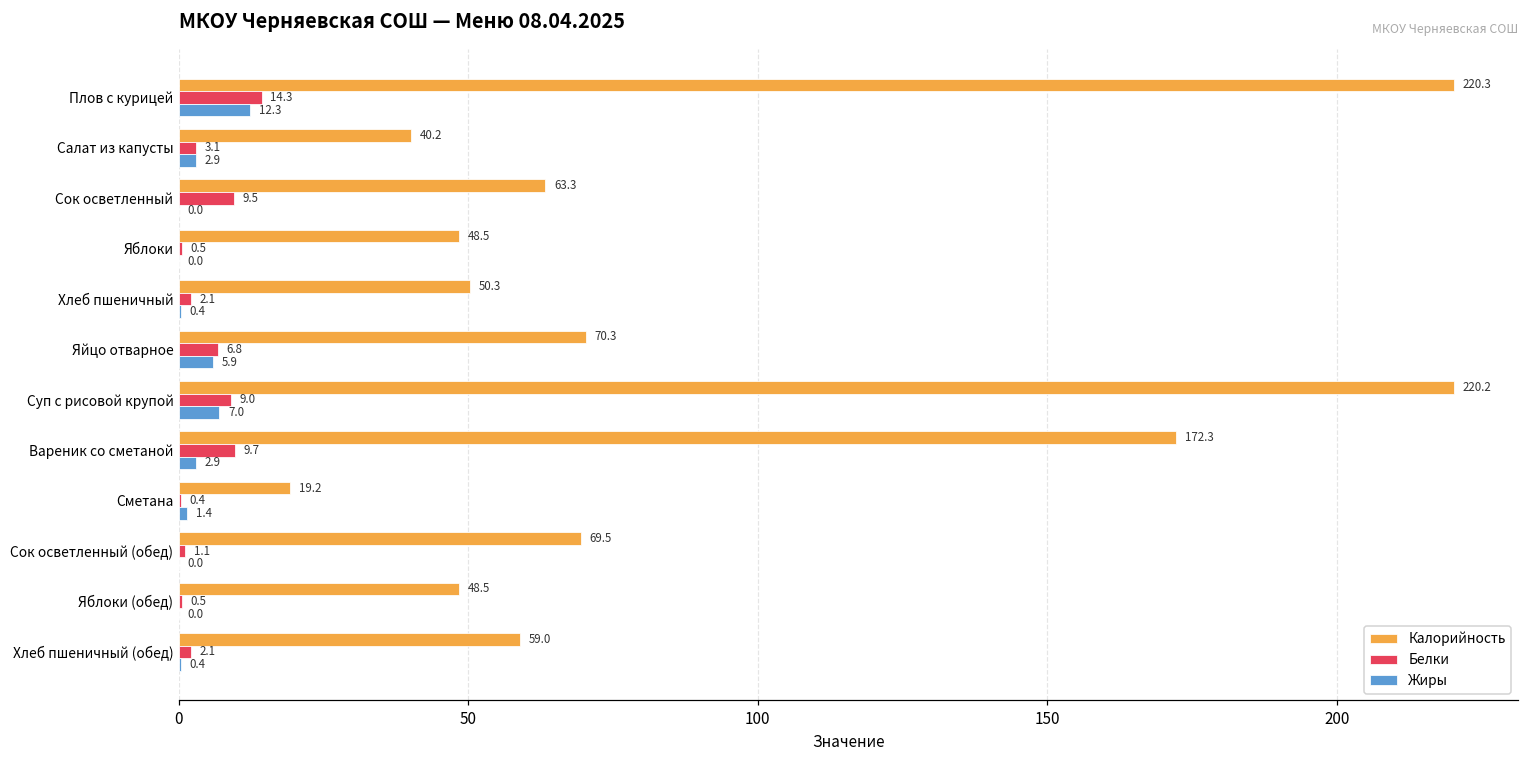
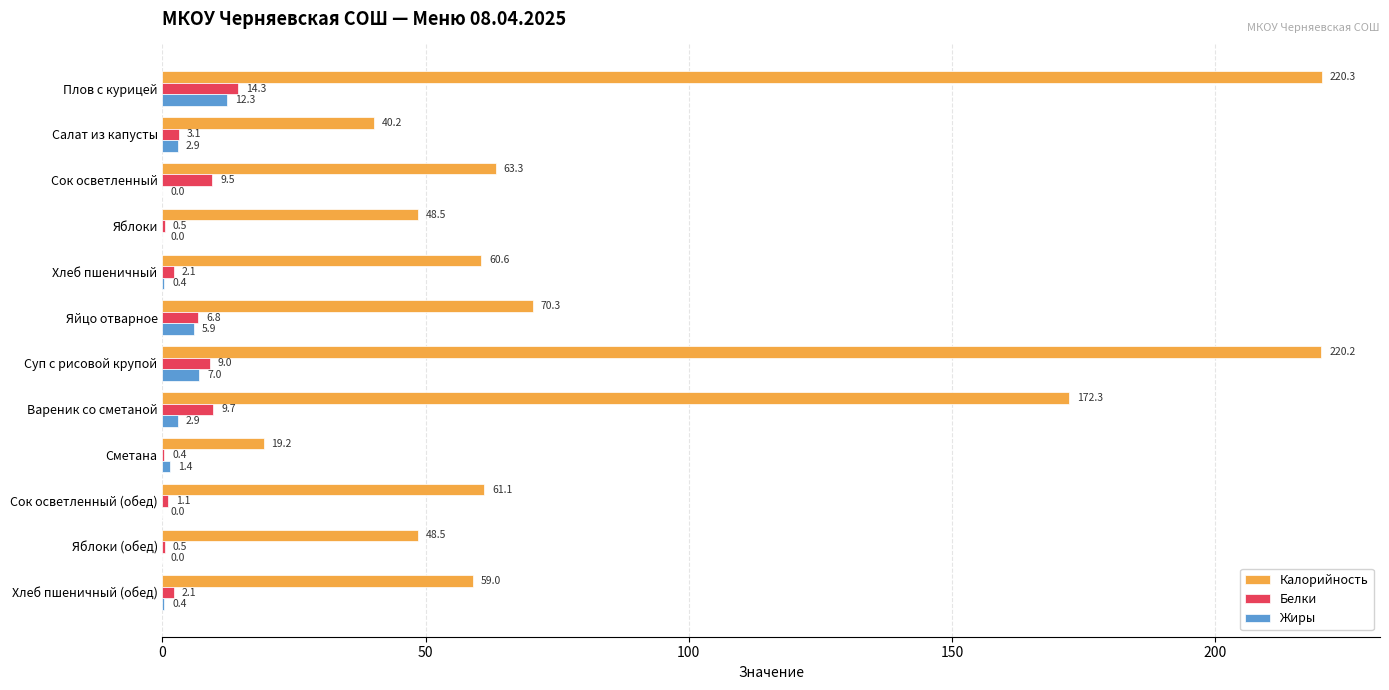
  {
    "Калорийность": {
      "Плов с курицей": 220.3,
      "Салат из капусты": 40.2,
      "Сок осветленный": 63.3,
      "Яблоки": 48.5,
-     "Хлеб пшеничный": 50.3,
+     "Хлеб пшеничный": 60.6,
      "Яйцо отварное": 70.3,
      "Суп с рисовой крупой": 220.2,
      "Вареник со сметаной": 172.3,
      "Сметана": 19.2,
-     "Сок осветленный (обед)": 69.5,
+     "Сок осветленный (обед)": 61.1,
      "Яблоки (обед)": 48.5,
      "Хлеб пшеничный (обед)": 59.0
    },
    "Белки": {
      "Плов с курицей": 14.3,
      "Салат из капусты": 3.1,
      "Сок осветленный": 9.5,
      "Яблоки": 0.5,
      "Хлеб пшеничный": 2.1,
      "Яйцо отварное": 6.8,
      "Суп с рисовой крупой": 9.0,
      "Вареник со сметаной": 9.7,
      "Сметана": 0.4,
      "Сок осветленный (обед)": 1.1,
      "Яблоки (обед)": 0.5,
      "Хлеб пшеничный (обед)": 2.1
    },
    "Жиры": {
      "Плов с курицей": 12.3,
      "Салат из капусты": 2.9,
      "Сок осветленный": 0.0,
      "Яблоки": 0.0,
      "Хлеб пшеничный": 0.4,
      "Яйцо отварное": 5.9,
      "Суп с рисовой крупой": 7.0,
      "Вареник со сметаной": 2.9,
      "Сметана": 1.4,
      "Сок осветленный (обед)": 0.0,
      "Яблоки (обед)": 0.0,
      "Хлеб пшеничный (обед)": 0.4
    }
  }
